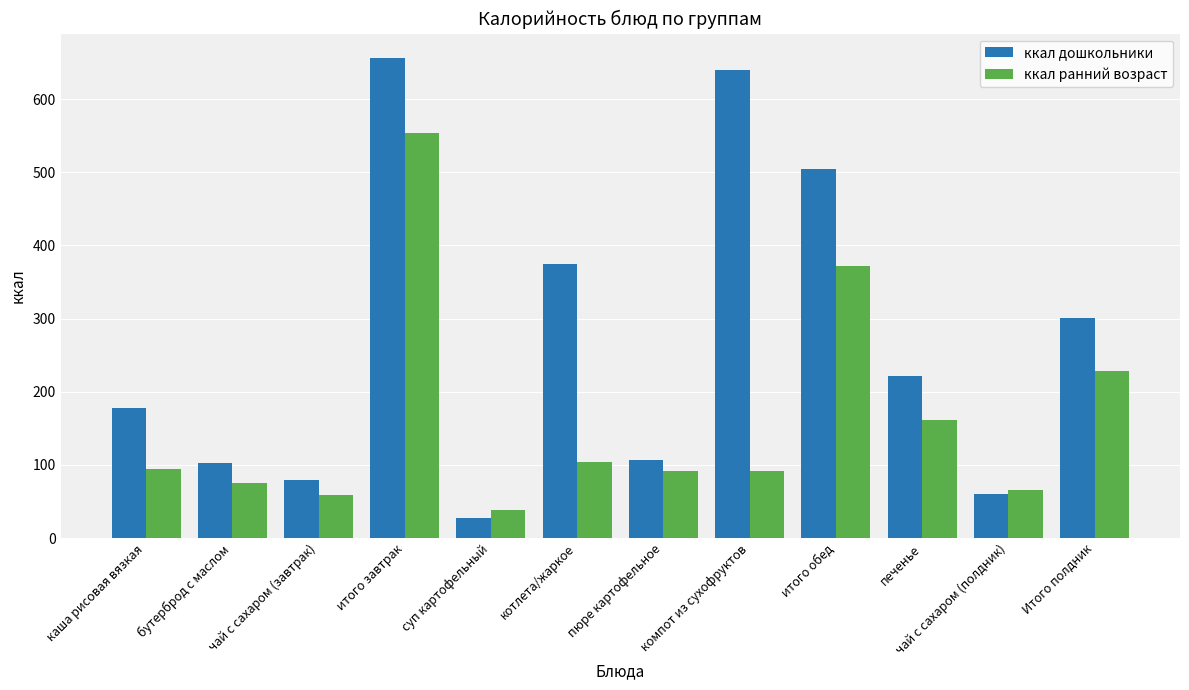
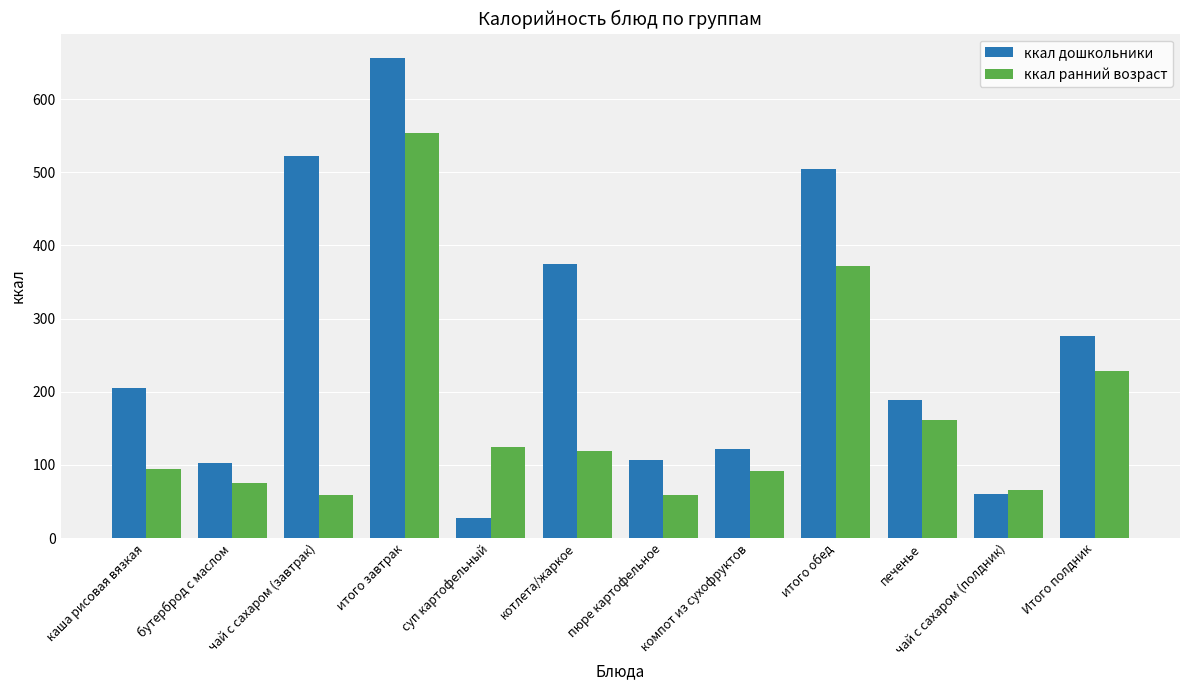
  {
    "ккал дошкольники": {
-     "каша рисовая вязкая": 180,
+     "каша рисовая вязкая": 210,
      "бутерброд с маслом": 100,
-     "чай с сахаром (завтрак)": 80,
+     "чай с сахаром (завтрак)": 520,
      "итого завтрак": 660,
      "суп картофельный": 30,
      "котлета/жаркое": 370,
      "пюре картофельное": 110,
-     "компот из сухофруктов": 640,
+     "компот из сухофруктов": 120,
      "итого обед": 510,
-     "печенье": 220,
+     "печенье": 190,
      "чай с сахаром (полдник)": 60,
-     "Итого полдник": 300
+     "Итого полдник": 280
    },
    "ккал ранний возраст": {
      "каша рисовая вязкая": 90,
      "бутерброд с маслом": 80,
      "чай с сахаром (завтрак)": 60,
      "итого завтрак": 550,
-     "суп картофельный": 40,
-     "котлета/жаркое": 100,
-     "пюре картофельное": 90,
+     "суп картофельный": 120,
+     "котлета/жаркое": 120,
+     "пюре картофельное": 60,
      "компот из сухофруктов": 90,
      "итого обед": 370,
      "печенье": 160,
      "чай с сахаром (полдник)": 70,
      "Итого полдник": 230
    }
  }
